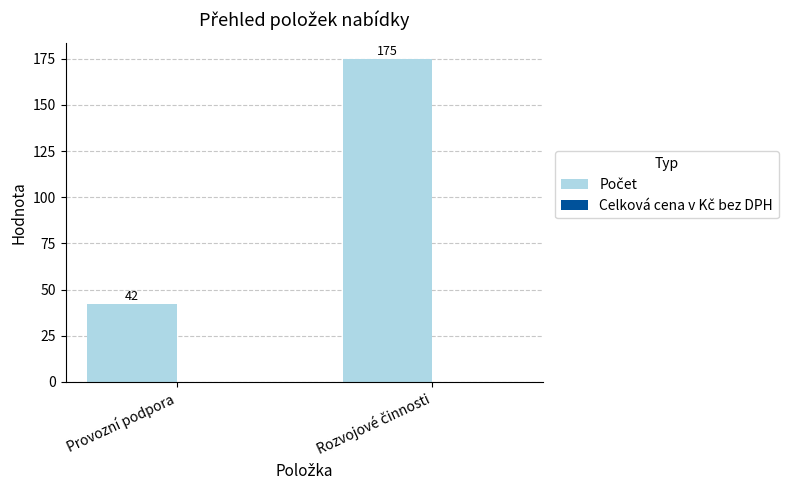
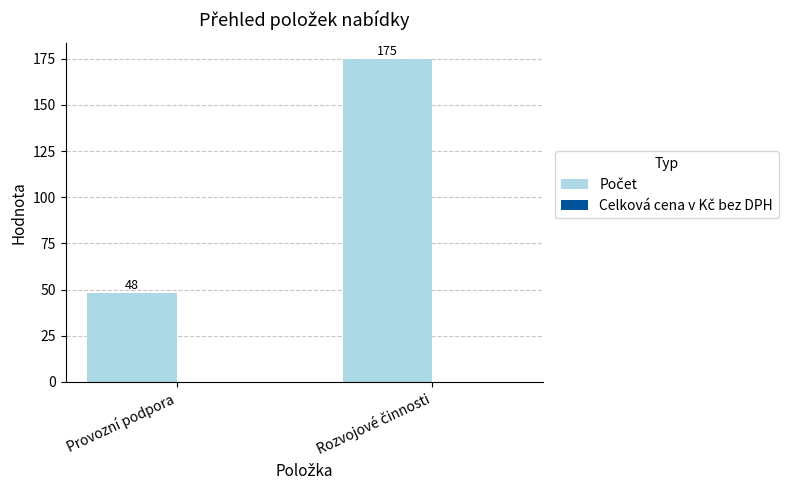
  {
    "Počet": {
-     "Provozní podpora": 42,
+     "Provozní podpora": 48,
      "Rozvojové činnosti": 175
    },
    "Celková cena v Kč bez DPH": {
      "Provozní podpora": 0,
      "Rozvojové činnosti": 0
    }
  }
